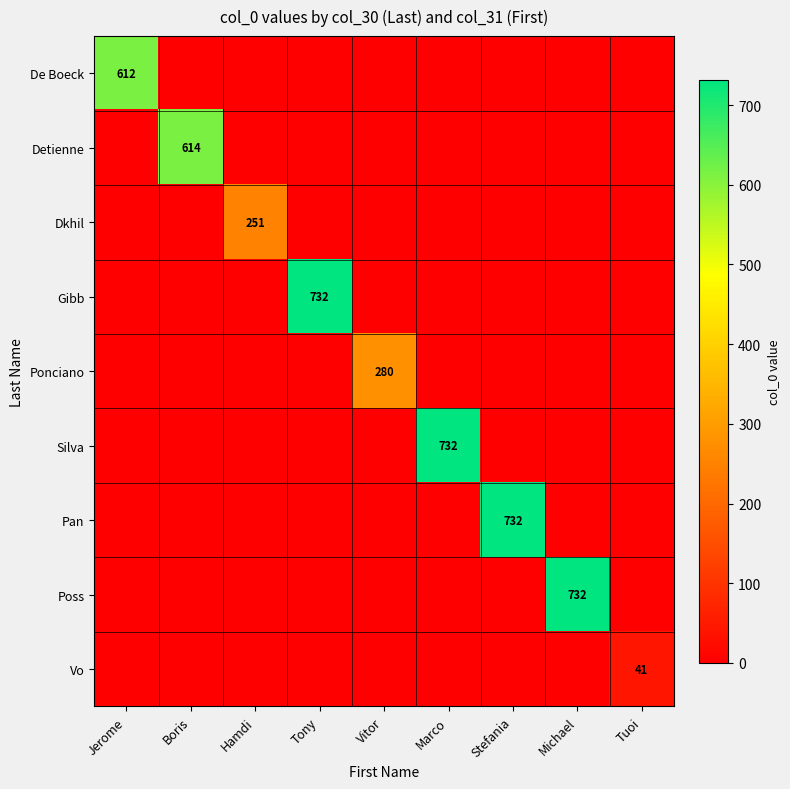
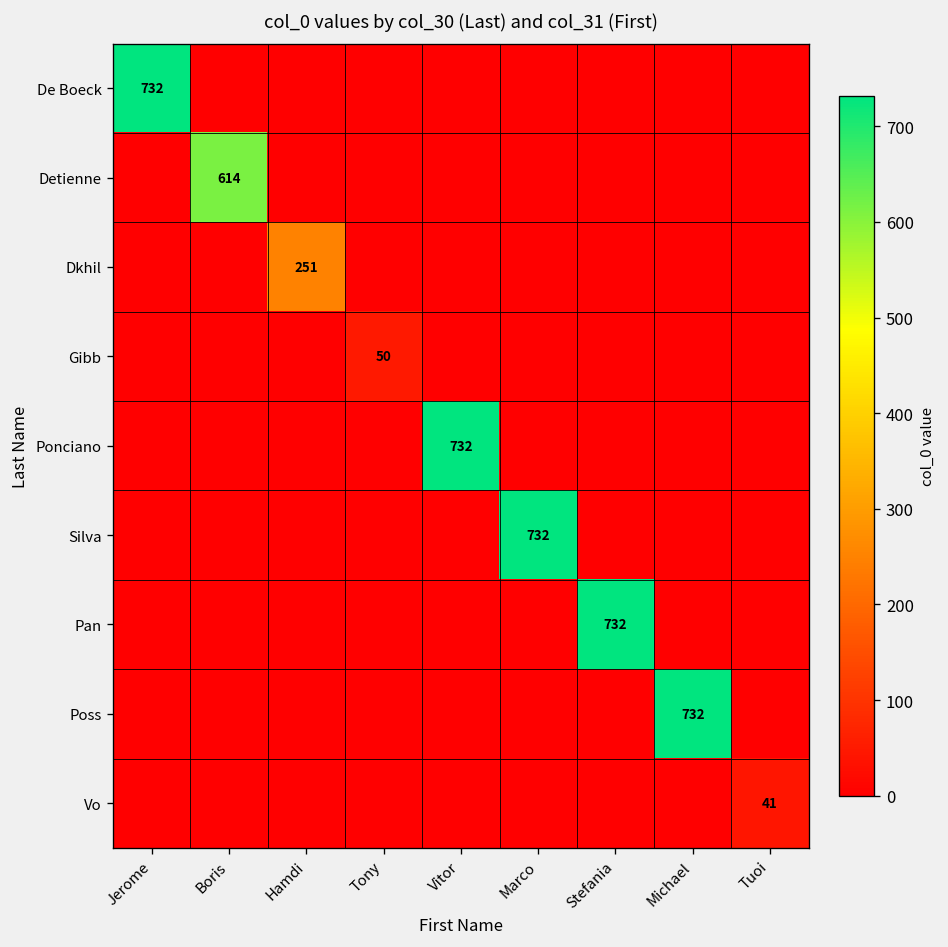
  {
    "De Boeck": {
-     "Jerome": 612
+     "Jerome": 732
    },
    "Detienne": {
      "Boris": 614
    },
    "Dkhil": {
      "Hamdi": 251
    },
    "Gibb": {
-     "Tony": 732
+     "Tony": 50
    },
    "Ponciano": {
-     "Vitor": 280
+     "Vitor": 732
    },
    "Silva": {
      "Marco": 732
    },
    "Pan": {
      "Stefania": 732
    },
    "Poss": {
      "Michael": 732
    },
    "Vo": {
      "Tuoi": 41
    }
  }
